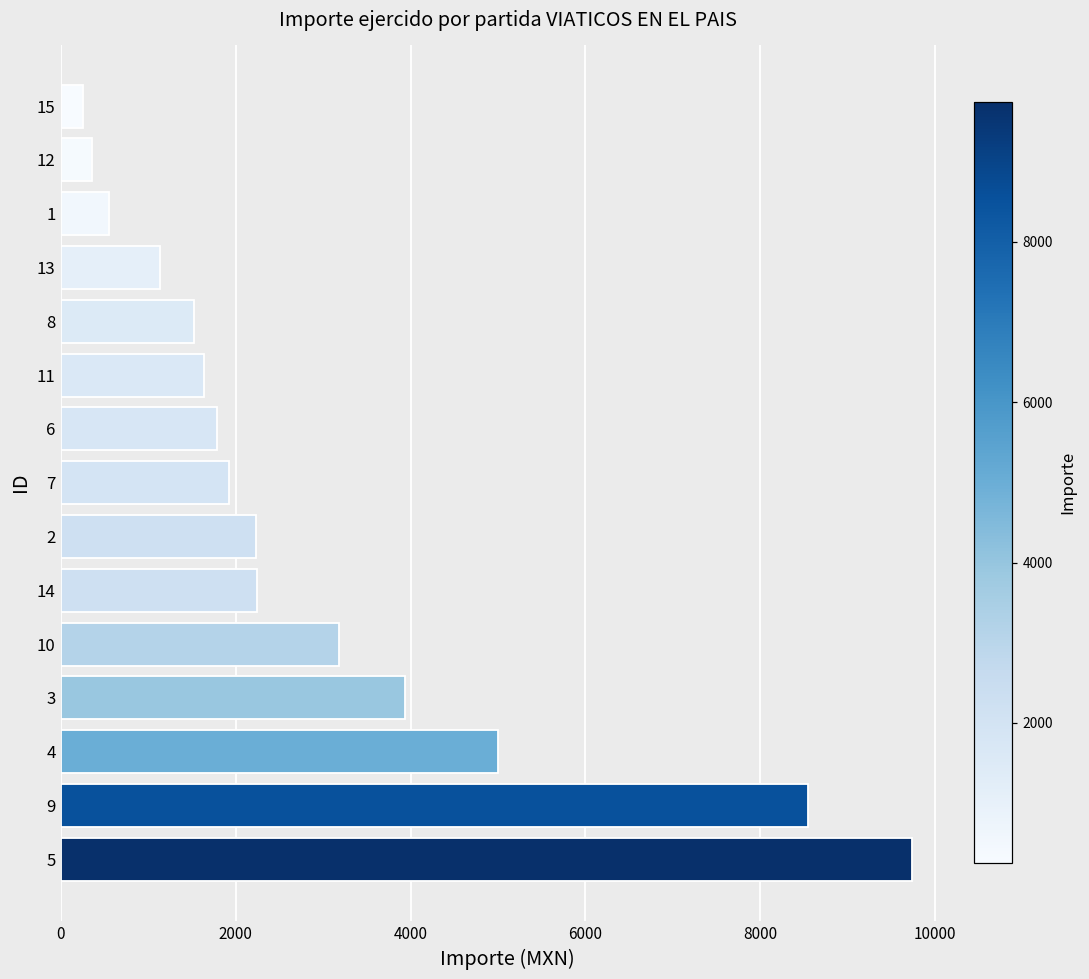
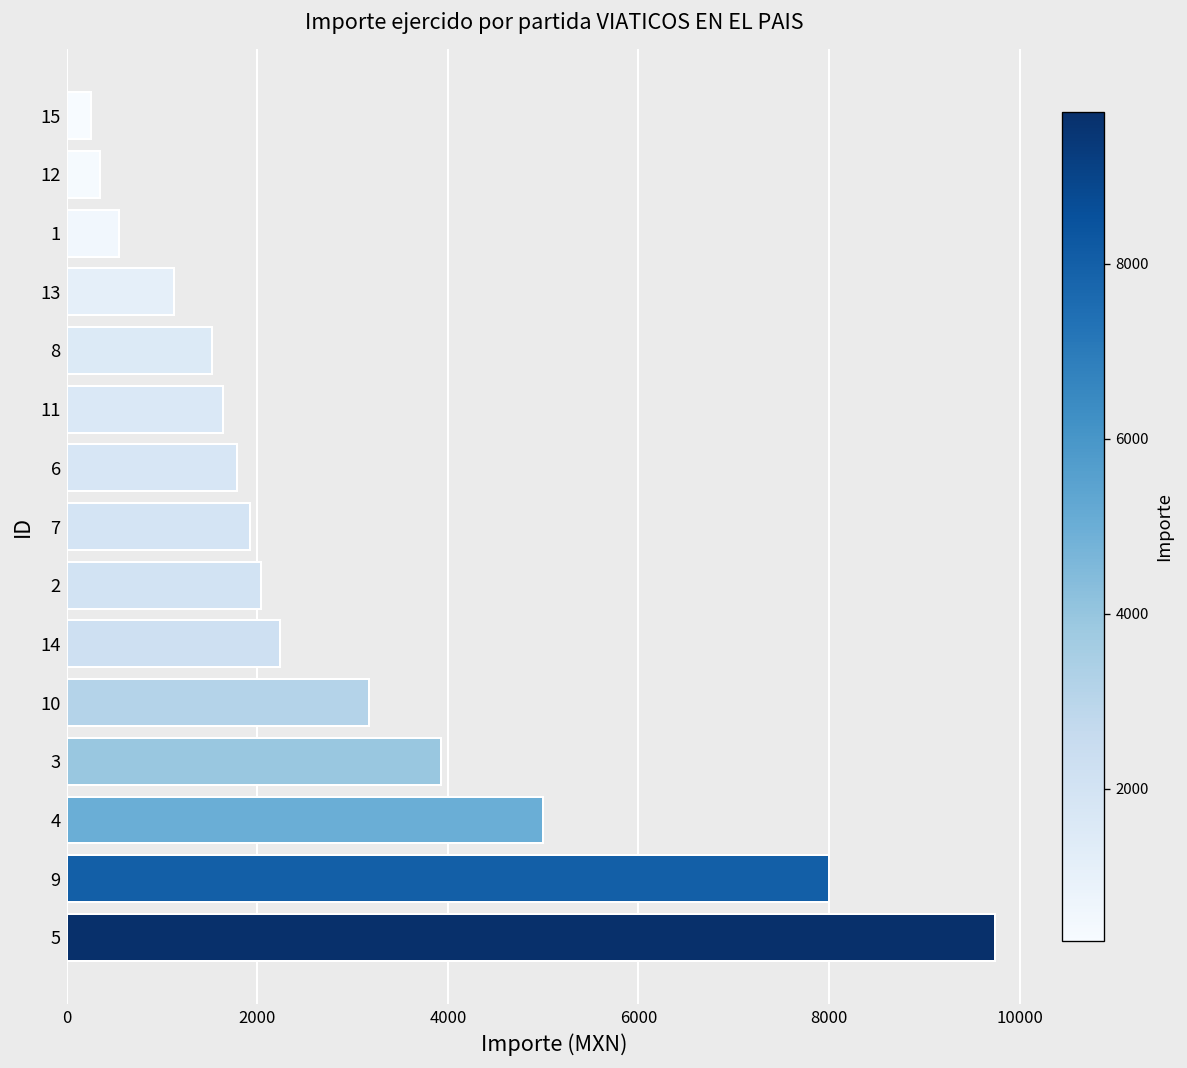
  {
    "15": 300,
    "12": 400,
    "1": 600,
    "13": 1100,
    "8": 1500,
    "11": 1600,
    "6": 1800,
    "7": 1900,
-   "2": 2200,
+   "2": 2000,
    "14": 2200,
    "10": 3200,
    "3": 3900,
    "4": 5000,
-   "9": 8500,
+   "9": 8000,
    "5": 9700
  }
